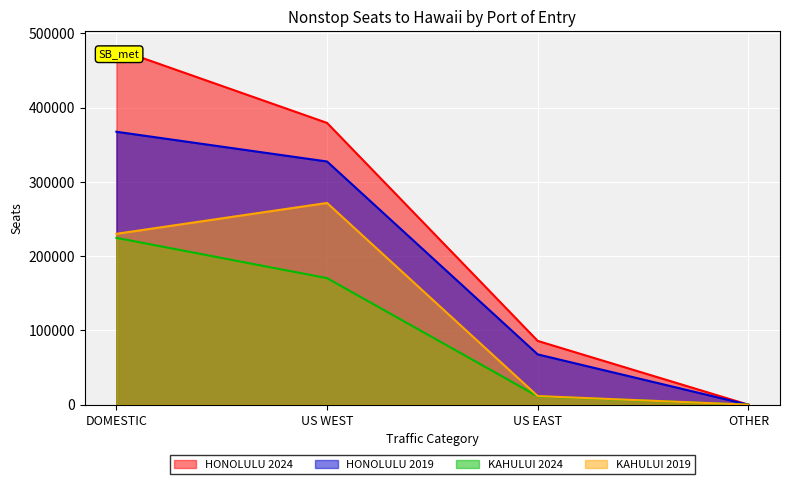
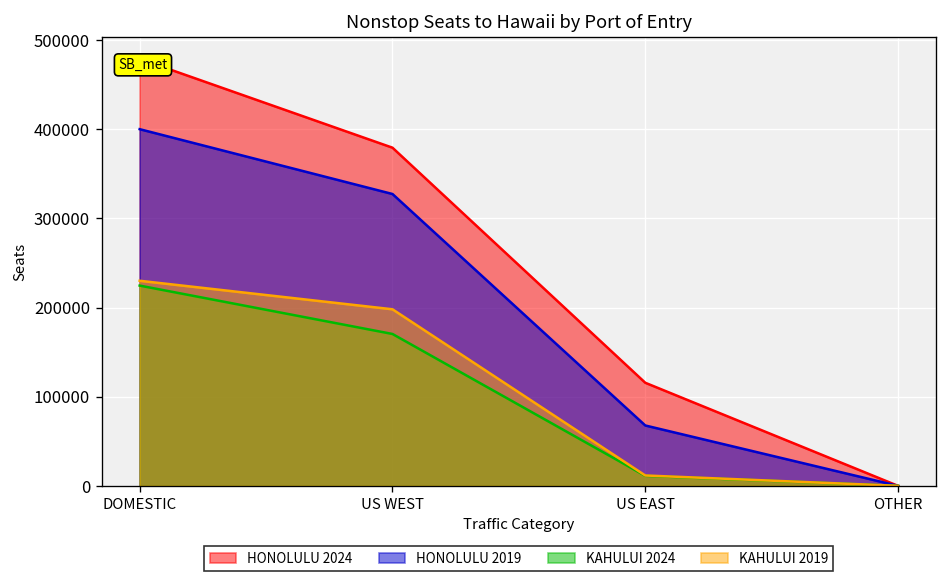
  {
    "HONOLULU 2024": {
      "US WEST": 380000,
-     "US EAST": 90000
+     "US EAST": 120000
    },
    "HONOLULU 2019": {
-     "DOMESTIC": 370000,
+     "DOMESTIC": 400000,
      "US WEST": 330000,
      "US EAST": 70000
    },
    "KAHULUI 2024": {
      "DOMESTIC": 220000,
      "US WEST": 170000
    },
    "KAHULUI 2019": {
      "DOMESTIC": 230000,
-     "US WEST": 270000
+     "US WEST": 200000
    }
  }
